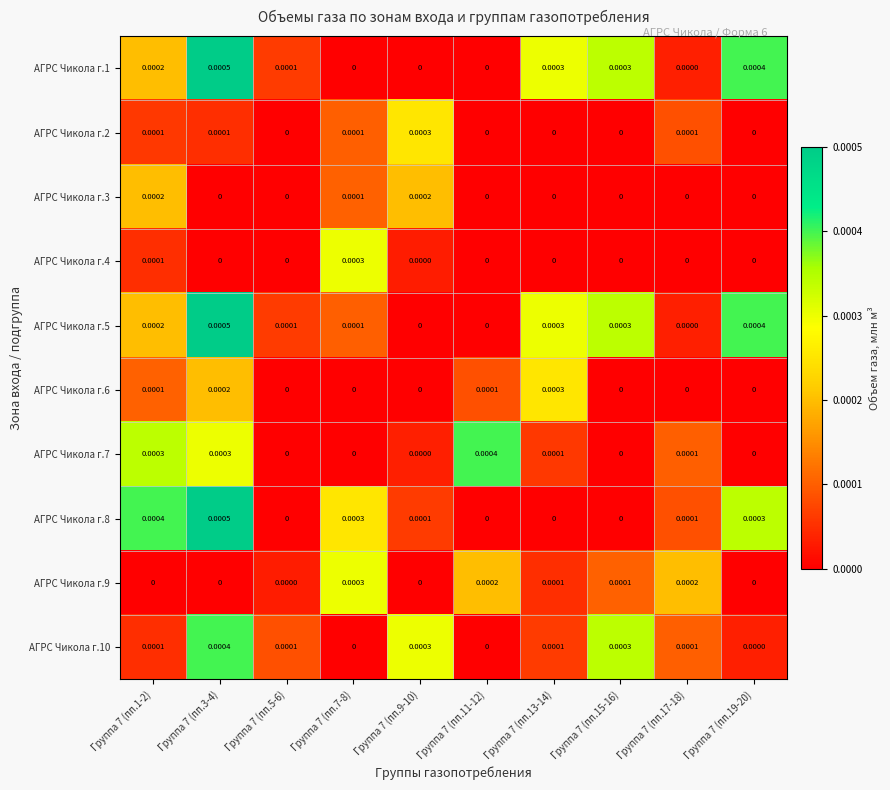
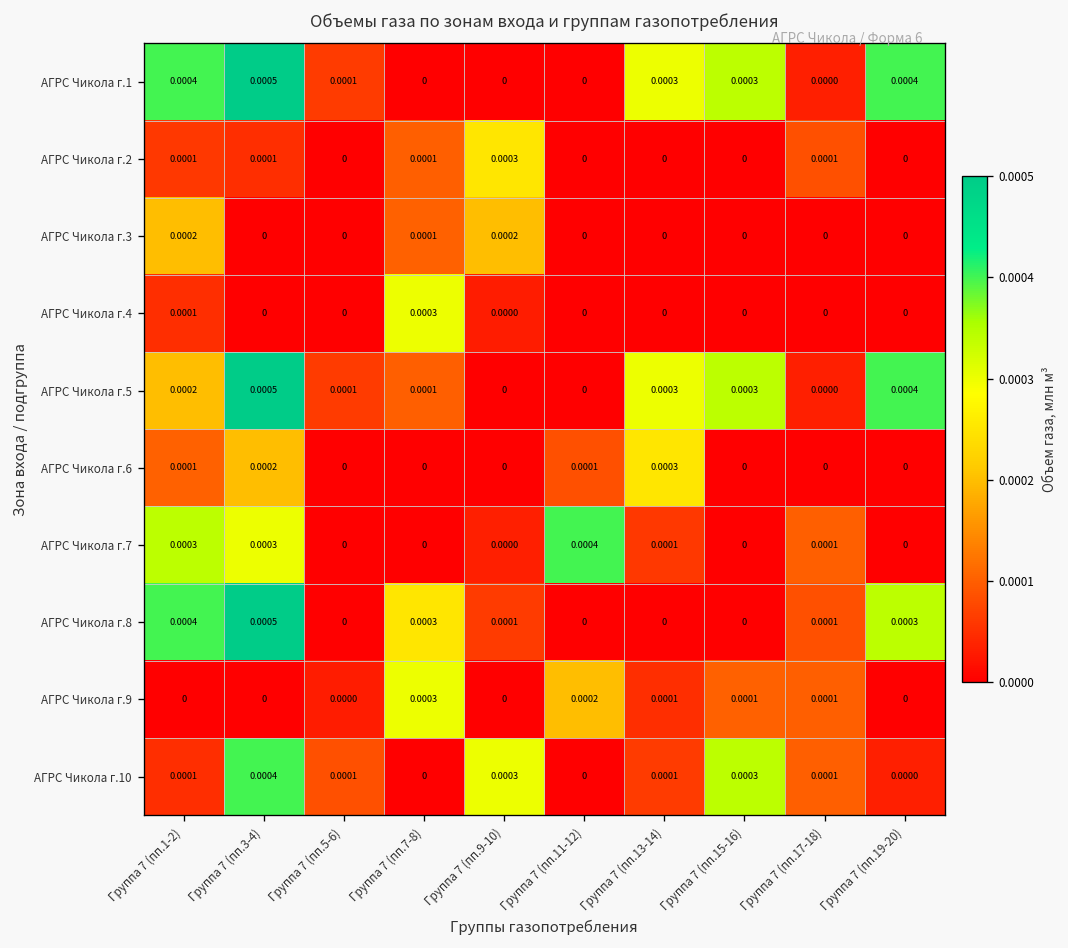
  {
    "АГРС Чикола г.1": {
-     "Группа 7 (пп.1-2)": 0.0002,
+     "Группа 7 (пп.1-2)": 0.0004,
      "Группа 7 (пп.3-4)": 0.0005,
      "Группа 7 (пп.5-6)": 0.0001,
      "Группа 7 (пп.7-8)": 0,
      "Группа 7 (пп.9-10)": 0,
      "Группа 7 (пп.11-12)": 0,
      "Группа 7 (пп.13-14)": 0.0003,
      "Группа 7 (пп.15-16)": 0.0003,
      "Группа 7 (пп.17-18)": 0.0000,
      "Группа 7 (пп.19-20)": 0.0004
    },
    "АГРС Чикола г.2": {
      "Группа 7 (пп.1-2)": 0.0001,
      "Группа 7 (пп.3-4)": 0.0001,
      "Группа 7 (пп.5-6)": 0,
      "Группа 7 (пп.7-8)": 0.0001,
      "Группа 7 (пп.9-10)": 0.0003,
      "Группа 7 (пп.11-12)": 0,
      "Группа 7 (пп.13-14)": 0,
      "Группа 7 (пп.15-16)": 0,
      "Группа 7 (пп.17-18)": 0.0001,
      "Группа 7 (пп.19-20)": 0
    },
    "АГРС Чикола г.3": {
      "Группа 7 (пп.1-2)": 0.0002,
      "Группа 7 (пп.3-4)": 0,
      "Группа 7 (пп.5-6)": 0,
      "Группа 7 (пп.7-8)": 0.0001,
      "Группа 7 (пп.9-10)": 0.0002,
      "Группа 7 (пп.11-12)": 0,
      "Группа 7 (пп.13-14)": 0,
      "Группа 7 (пп.15-16)": 0,
      "Группа 7 (пп.17-18)": 0,
      "Группа 7 (пп.19-20)": 0
    },
    "АГРС Чикола г.4": {
      "Группа 7 (пп.1-2)": 0.0001,
      "Группа 7 (пп.3-4)": 0,
      "Группа 7 (пп.5-6)": 0,
      "Группа 7 (пп.7-8)": 0.0003,
      "Группа 7 (пп.9-10)": 0.0000,
      "Группа 7 (пп.11-12)": 0,
      "Группа 7 (пп.13-14)": 0,
      "Группа 7 (пп.15-16)": 0,
      "Группа 7 (пп.17-18)": 0,
      "Группа 7 (пп.19-20)": 0
    },
    "АГРС Чикола г.5": {
      "Группа 7 (пп.1-2)": 0.0002,
      "Группа 7 (пп.3-4)": 0.0005,
      "Группа 7 (пп.5-6)": 0.0001,
      "Группа 7 (пп.7-8)": 0.0001,
      "Группа 7 (пп.9-10)": 0,
      "Группа 7 (пп.11-12)": 0,
      "Группа 7 (пп.13-14)": 0.0003,
      "Группа 7 (пп.15-16)": 0.0003,
      "Группа 7 (пп.17-18)": 0.0000,
      "Группа 7 (пп.19-20)": 0.0004
    },
    "АГРС Чикола г.6": {
      "Группа 7 (пп.1-2)": 0.0001,
      "Группа 7 (пп.3-4)": 0.0002,
      "Группа 7 (пп.5-6)": 0,
      "Группа 7 (пп.7-8)": 0,
      "Группа 7 (пп.9-10)": 0,
      "Группа 7 (пп.11-12)": 0.0001,
      "Группа 7 (пп.13-14)": 0.0003,
      "Группа 7 (пп.15-16)": 0,
      "Группа 7 (пп.17-18)": 0,
      "Группа 7 (пп.19-20)": 0
    },
    "АГРС Чикола г.7": {
      "Группа 7 (пп.1-2)": 0.0003,
      "Группа 7 (пп.3-4)": 0.0003,
      "Группа 7 (пп.5-6)": 0,
      "Группа 7 (пп.7-8)": 0,
      "Группа 7 (пп.9-10)": 0.0000,
      "Группа 7 (пп.11-12)": 0.0004,
      "Группа 7 (пп.13-14)": 0.0001,
      "Группа 7 (пп.15-16)": 0,
      "Группа 7 (пп.17-18)": 0.0001,
      "Группа 7 (пп.19-20)": 0
    },
    "АГРС Чикола г.8": {
      "Группа 7 (пп.1-2)": 0.0004,
      "Группа 7 (пп.3-4)": 0.0005,
      "Группа 7 (пп.5-6)": 0,
      "Группа 7 (пп.7-8)": 0.0003,
      "Группа 7 (пп.9-10)": 0.0001,
      "Группа 7 (пп.11-12)": 0,
      "Группа 7 (пп.13-14)": 0,
      "Группа 7 (пп.15-16)": 0,
      "Группа 7 (пп.17-18)": 0.0001,
      "Группа 7 (пп.19-20)": 0.0003
    },
    "АГРС Чикола г.9": {
      "Группа 7 (пп.1-2)": 0,
      "Группа 7 (пп.3-4)": 0,
      "Группа 7 (пп.5-6)": 0.0000,
      "Группа 7 (пп.7-8)": 0.0003,
      "Группа 7 (пп.9-10)": 0,
      "Группа 7 (пп.11-12)": 0.0002,
      "Группа 7 (пп.13-14)": 0.0001,
      "Группа 7 (пп.15-16)": 0.0001,
-     "Группа 7 (пп.17-18)": 0.0002,
+     "Группа 7 (пп.17-18)": 0.0001,
      "Группа 7 (пп.19-20)": 0
    },
    "АГРС Чикола г.10": {
      "Группа 7 (пп.1-2)": 0.0001,
      "Группа 7 (пп.3-4)": 0.0004,
      "Группа 7 (пп.5-6)": 0.0001,
      "Группа 7 (пп.7-8)": 0,
      "Группа 7 (пп.9-10)": 0.0003,
      "Группа 7 (пп.11-12)": 0,
      "Группа 7 (пп.13-14)": 0.0001,
      "Группа 7 (пп.15-16)": 0.0003,
      "Группа 7 (пп.17-18)": 0.0001,
      "Группа 7 (пп.19-20)": 0.0000
    }
  }
